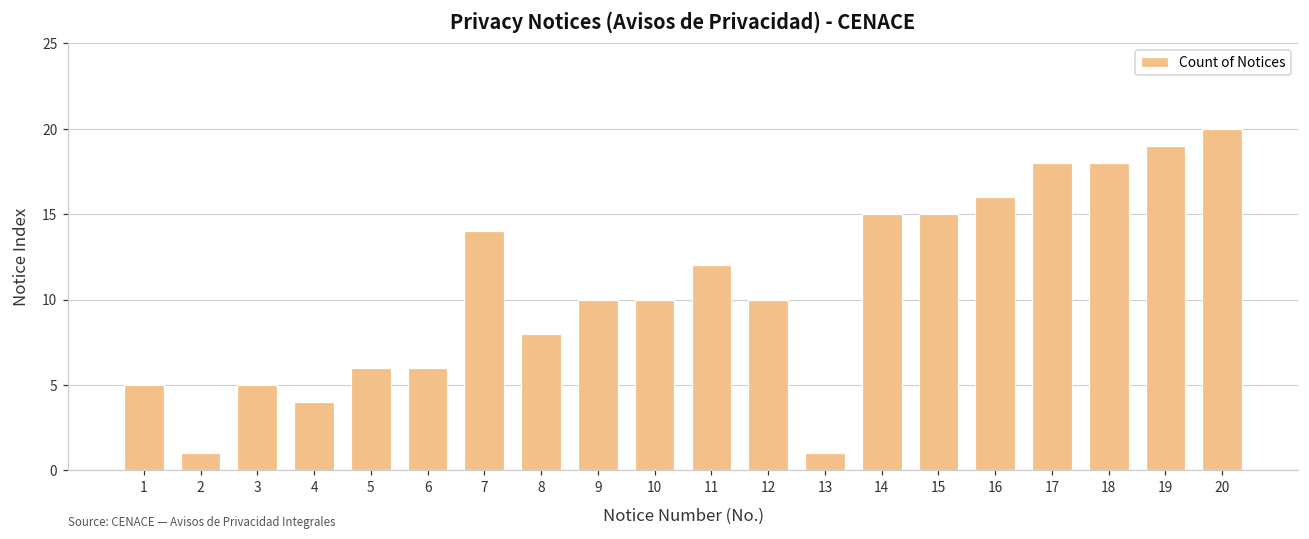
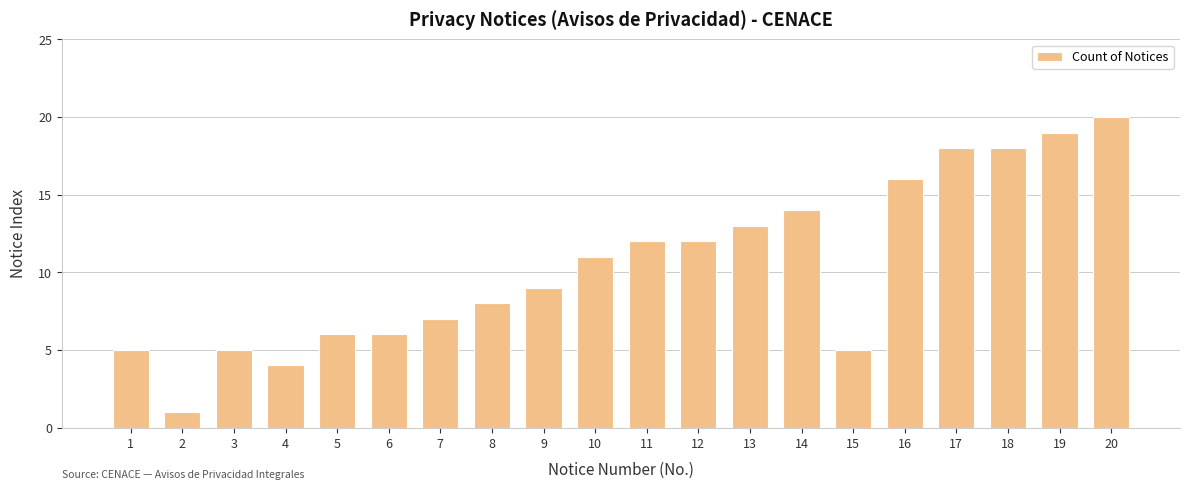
  {
    "1": 5,
    "2": 1,
    "3": 5,
    "4": 4,
    "5": 6,
    "6": 6,
-   "7": 14,
+   "7": 7,
    "8": 8,
-   "9": 10,
-   "10": 10,
+   "9": 9,
+   "10": 11,
    "11": 12,
-   "12": 10,
-   "13": 1,
-   "14": 15,
-   "15": 15,
+   "12": 12,
+   "13": 13,
+   "14": 14,
+   "15": 5,
    "16": 16,
    "17": 18,
    "18": 18,
    "19": 19,
    "20": 20
  }
